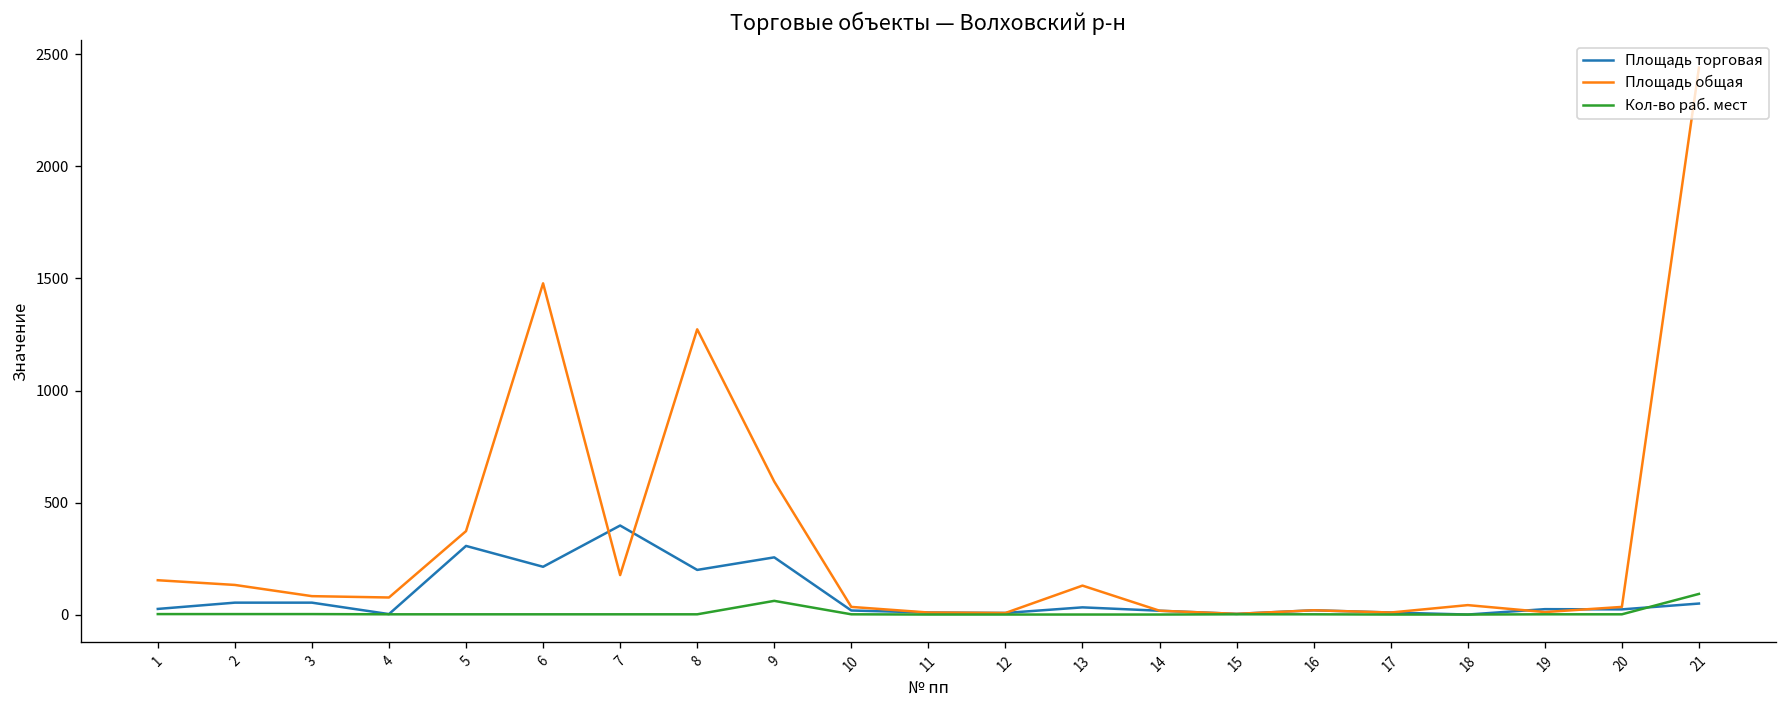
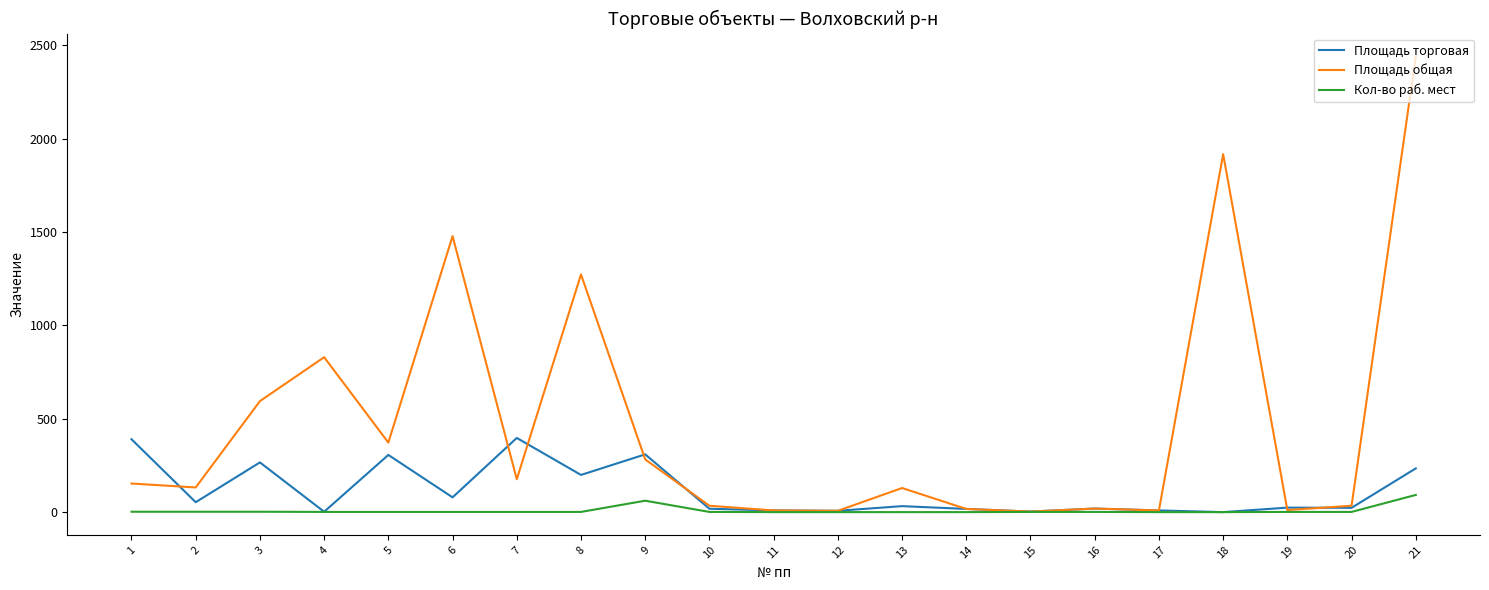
  {
    "Площадь торговая": {
-     "1": 30,
+     "1": 390,
      "2": 50,
-     "3": 50,
+     "3": 270,
      "5": 310,
-     "6": 210,
+     "6": 80,
      "7": 400,
      "8": 200,
-     "9": 260,
+     "9": 310,
      "10": 20,
      "13": 30,
-     "21": 50
+     "21": 240
    },
    "Площадь общая": {
      "1": 150,
      "2": 130,
-     "3": 80,
-     "4": 80,
+     "3": 600,
+     "4": 830,
      "5": 370,
      "6": 1480,
      "7": 180,
      "8": 1270,
-     "9": 590,
+     "9": 280,
      "10": 40,
      "13": 130,
-     "18": 40
+     "18": 1920
    },
    "Кол-во раб. мест": {
      "1": 0,
      "2": 0,
      "3": 0,
      "5": 0,
      "6": 0,
      "7": 0,
      "8": 0,
      "9": 60,
      "10": 0,
      "13": 0,
      "14": 0,
      "16": 0,
      "20": 0,
      "21": 90
    }
  }
